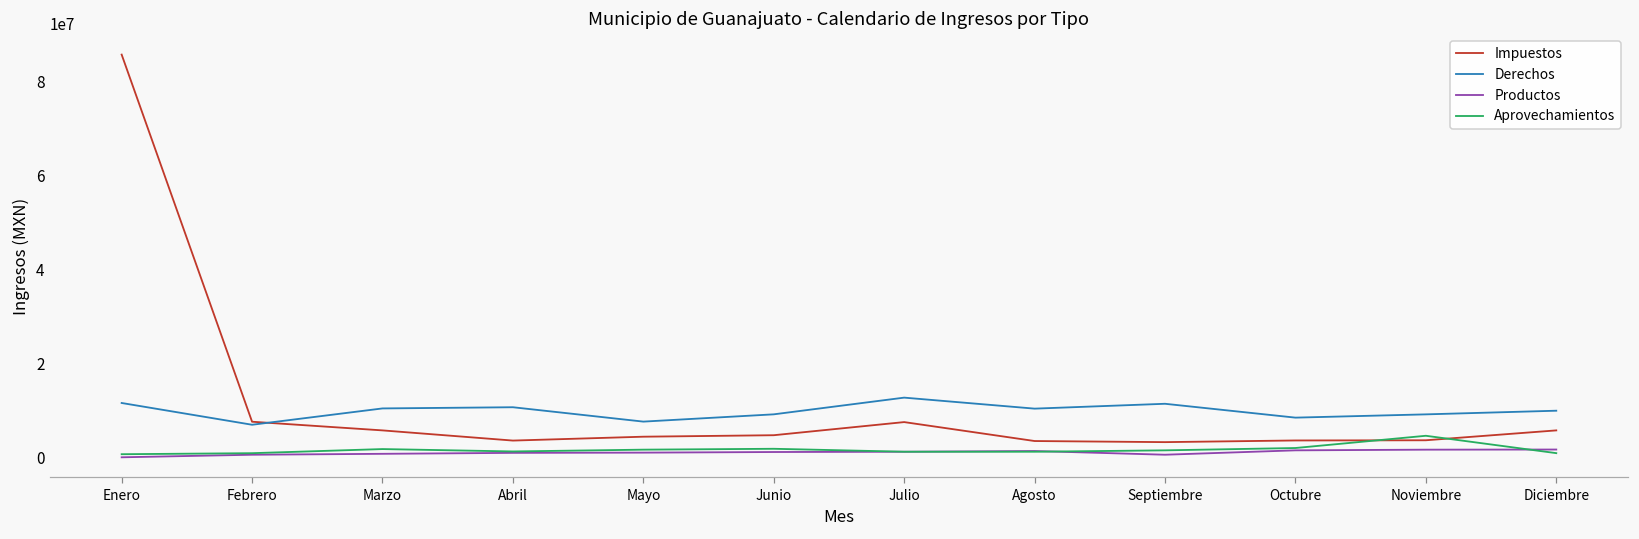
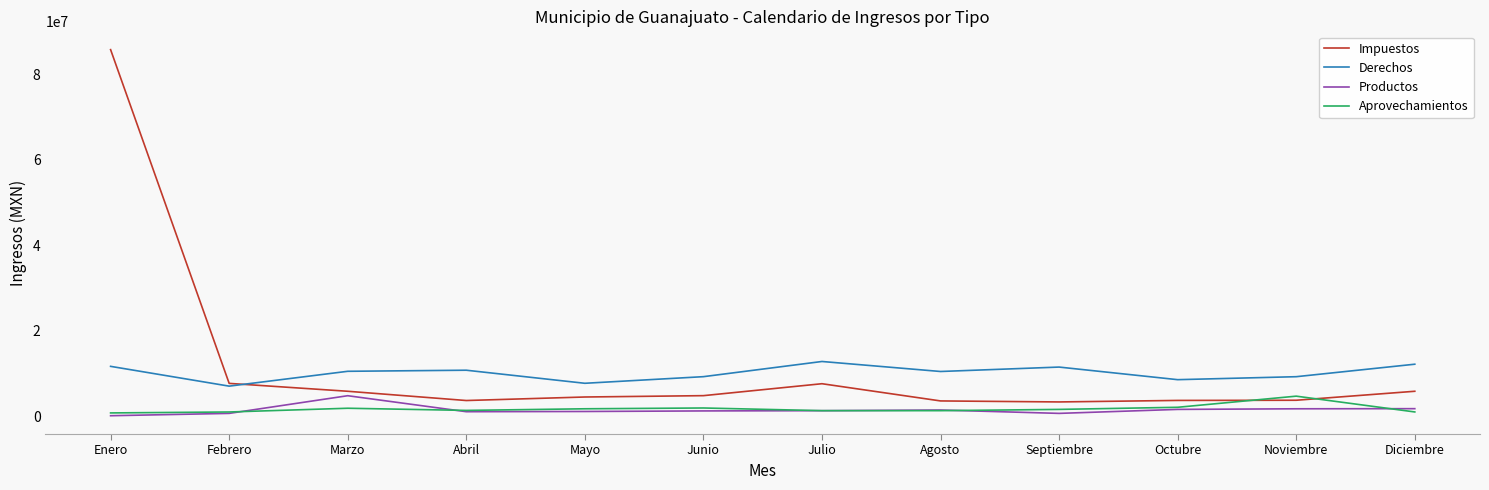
  {
    "Impuestos": {
      "Enero": 86000000,
      "Febrero": 8000000,
      "Marzo": 6000000,
      "Abril": 4000000,
      "Mayo": 5000000,
      "Junio": 5000000,
      "Julio": 8000000,
      "Agosto": 4000000,
      "Septiembre": 3000000,
      "Octubre": 4000000,
      "Noviembre": 4000000,
      "Diciembre": 6000000
    },
    "Derechos": {
      "Enero": 12000000,
      "Febrero": 7000000,
      "Marzo": 11000000,
      "Abril": 11000000,
      "Mayo": 8000000,
      "Junio": 9000000,
      "Julio": 13000000,
      "Agosto": 10000000,
      "Septiembre": 12000000,
      "Octubre": 9000000,
      "Noviembre": 9000000,
-     "Diciembre": 10000000
+     "Diciembre": 12000000
    },
    "Productos": {
      "Enero": 0,
-     "Marzo": 1000000,
+     "Marzo": 5000000,
      "Mayo": 1000000,
      "Junio": 1000000,
      "Septiembre": 1000000,
      "Noviembre": 2000000,
      "Diciembre": 2000000
    },
    "Aprovechamientos": {
      "Enero": 1000000,
      "Marzo": 2000000,
      "Mayo": 2000000,
      "Junio": 2000000,
      "Septiembre": 2000000,
      "Noviembre": 5000000,
      "Diciembre": 1000000
    }
  }
